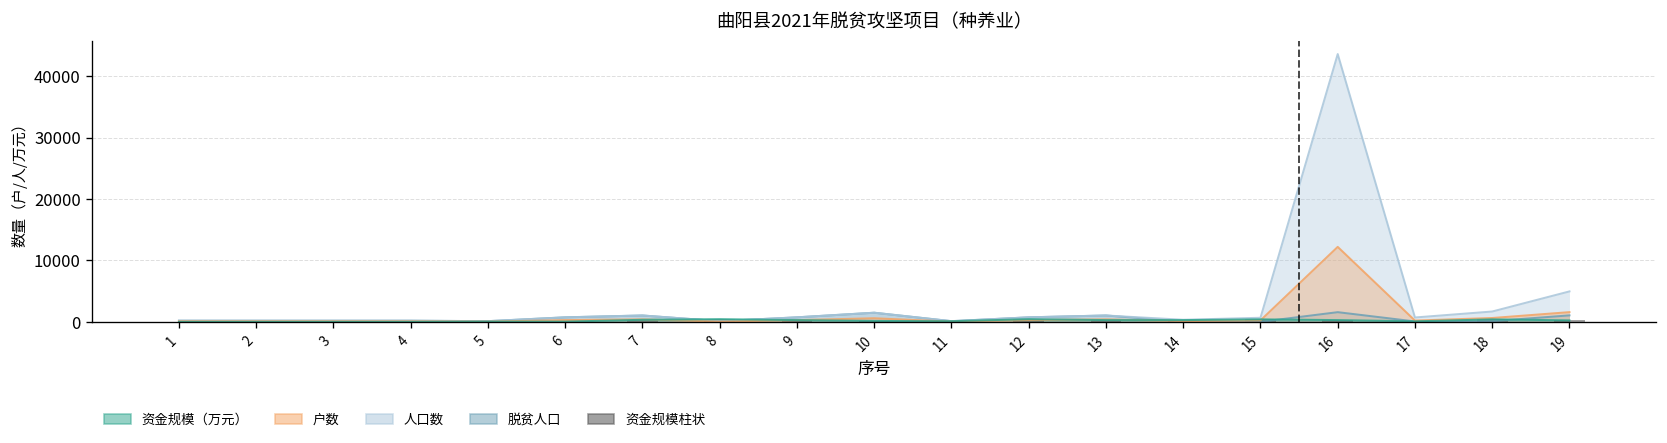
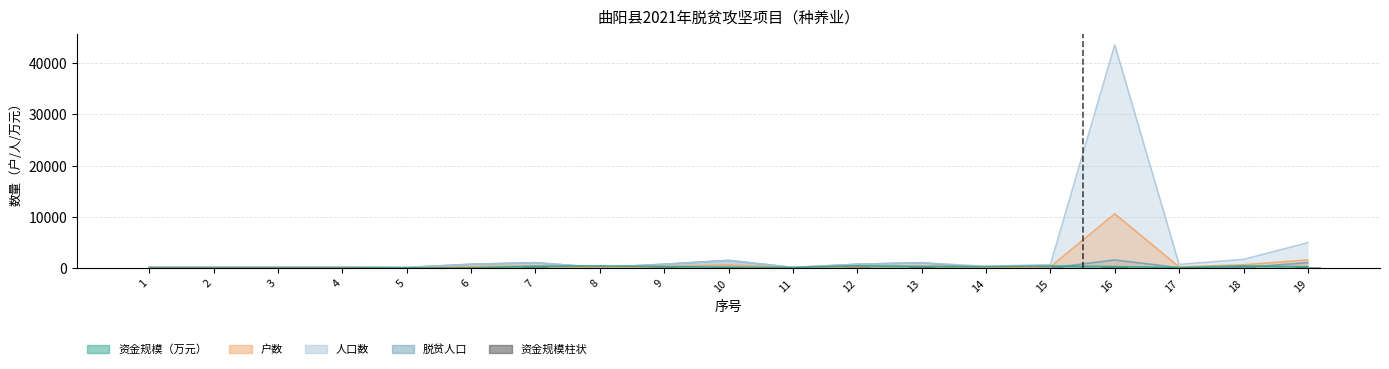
  {
    "户数": {
-     "16": 12000,
+     "16": 11000,
      "19": 2000
    }
  }
